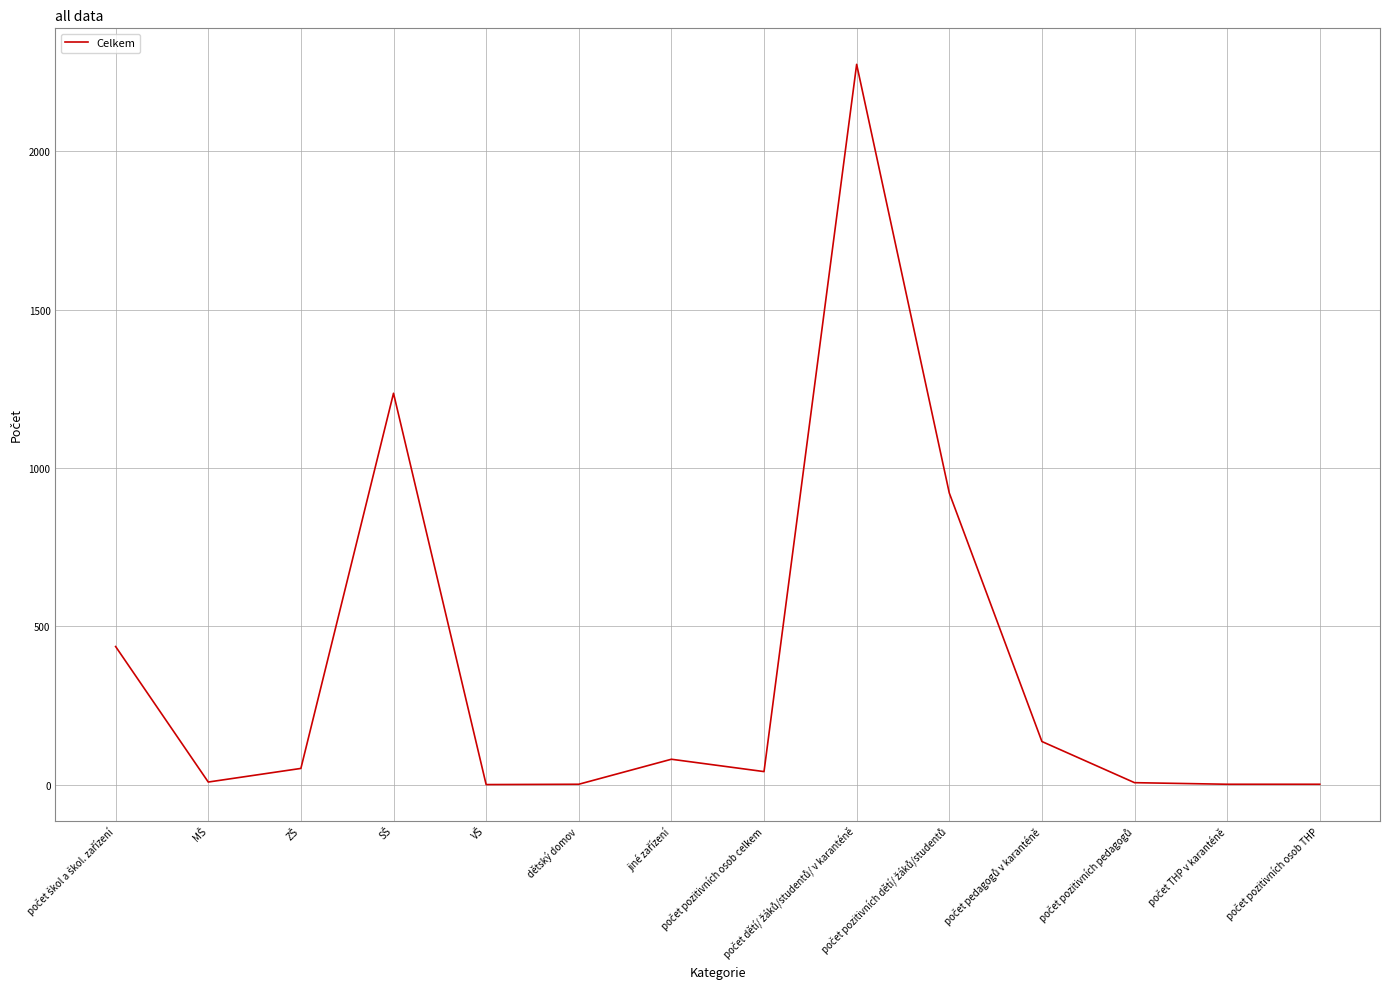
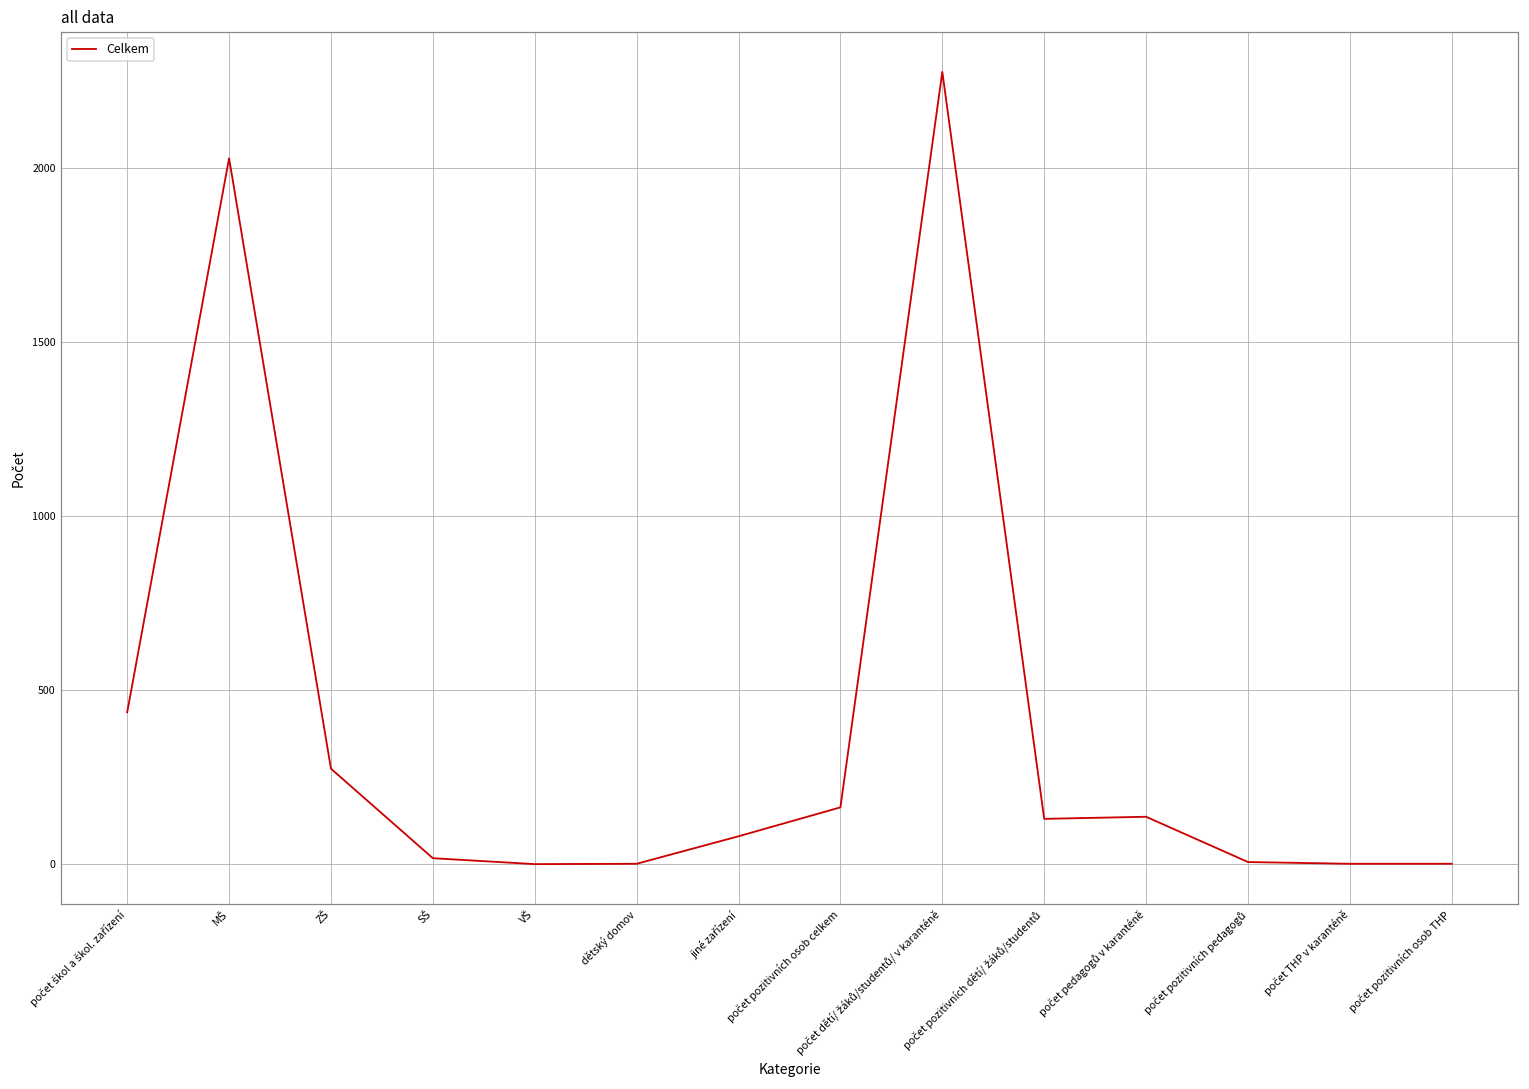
  {
    "počet škol a škol. zařízení": 440,
-   "MŠ": 10,
-   "ZŠ": 50,
-   "SŠ": 1240,
+   "MŠ": 2030,
+   "ZŠ": 270,
+   "SŠ": 20,
    "VŠ": 0,
    "dětský domov": 0,
    "jiné zařízení": 80,
-   "počet pozitivních osob celkem": 40,
+   "počet pozitivních osob celkem": 160,
    "počet dětí/ žáků/studentů/ v karanténě": 2280,
-   "počet pozitivních dětí/ žáků/studentů": 920,
+   "počet pozitivních dětí/ žáků/studentů": 130,
    "počet pedagogů v karanténě": 140,
    "počet pozitivních pedagogů": 10,
    "počet THP v karanténě": 0,
    "počet pozitivních osob THP": 0
  }
